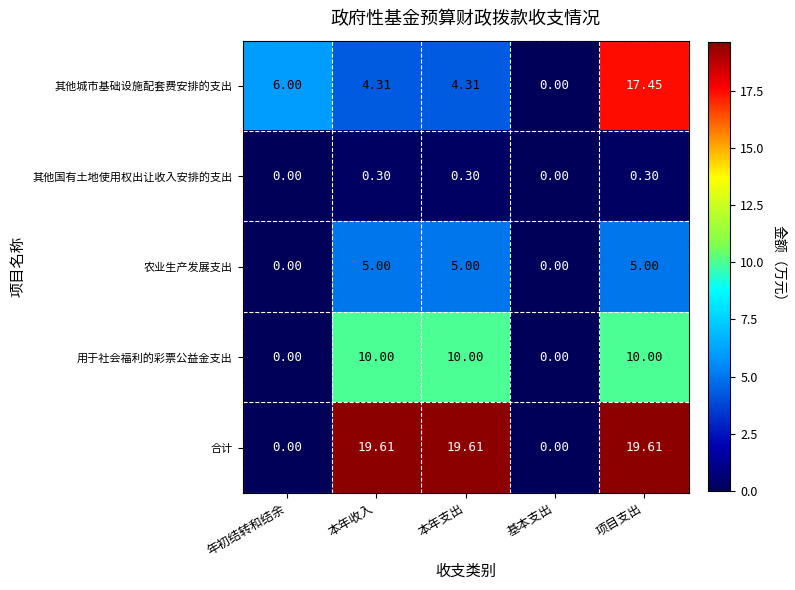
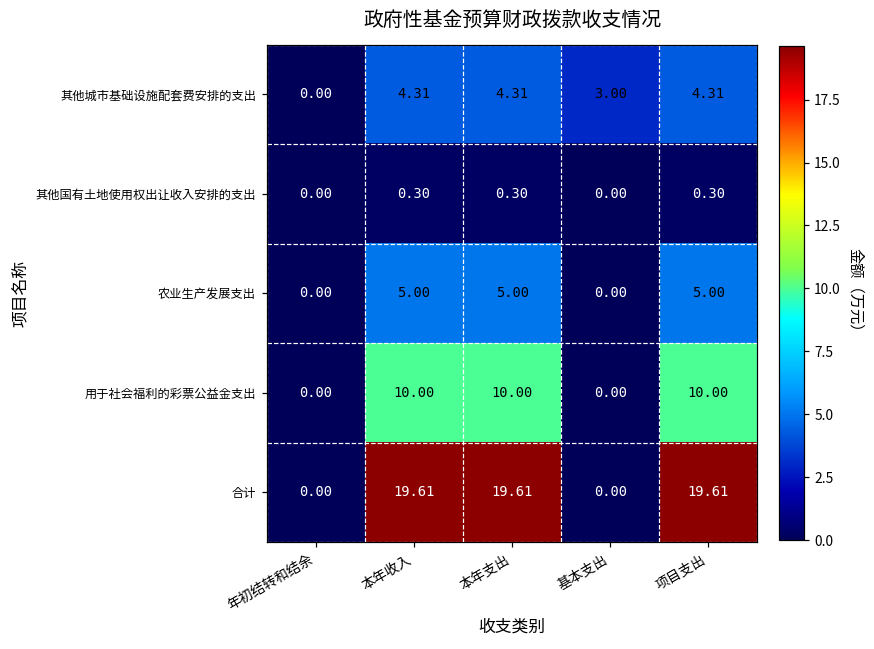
  {
    "其他城市基础设施配套费安排的支出": {
-     "年初结转和结余": 6.00,
+     "年初结转和结余": 0.00,
      "本年收入": 4.31,
      "本年支出": 4.31,
-     "基本支出": 0.00,
-     "项目支出": 17.45
+     "基本支出": 3.00,
+     "项目支出": 4.31
    },
    "其他国有土地使用权出让收入安排的支出": {
      "年初结转和结余": 0.00,
      "本年收入": 0.30,
      "本年支出": 0.30,
      "基本支出": 0.00,
      "项目支出": 0.30
    },
    "农业生产发展支出": {
      "年初结转和结余": 0.00,
      "本年收入": 5.00,
      "本年支出": 5.00,
      "基本支出": 0.00,
      "项目支出": 5.00
    },
    "用于社会福利的彩票公益金支出": {
      "年初结转和结余": 0.00,
      "本年收入": 10.00,
      "本年支出": 10.00,
      "基本支出": 0.00,
      "项目支出": 10.00
    },
    "合计": {
      "年初结转和结余": 0.00,
      "本年收入": 19.61,
      "本年支出": 19.61,
      "基本支出": 0.00,
      "项目支出": 19.61
    }
  }
